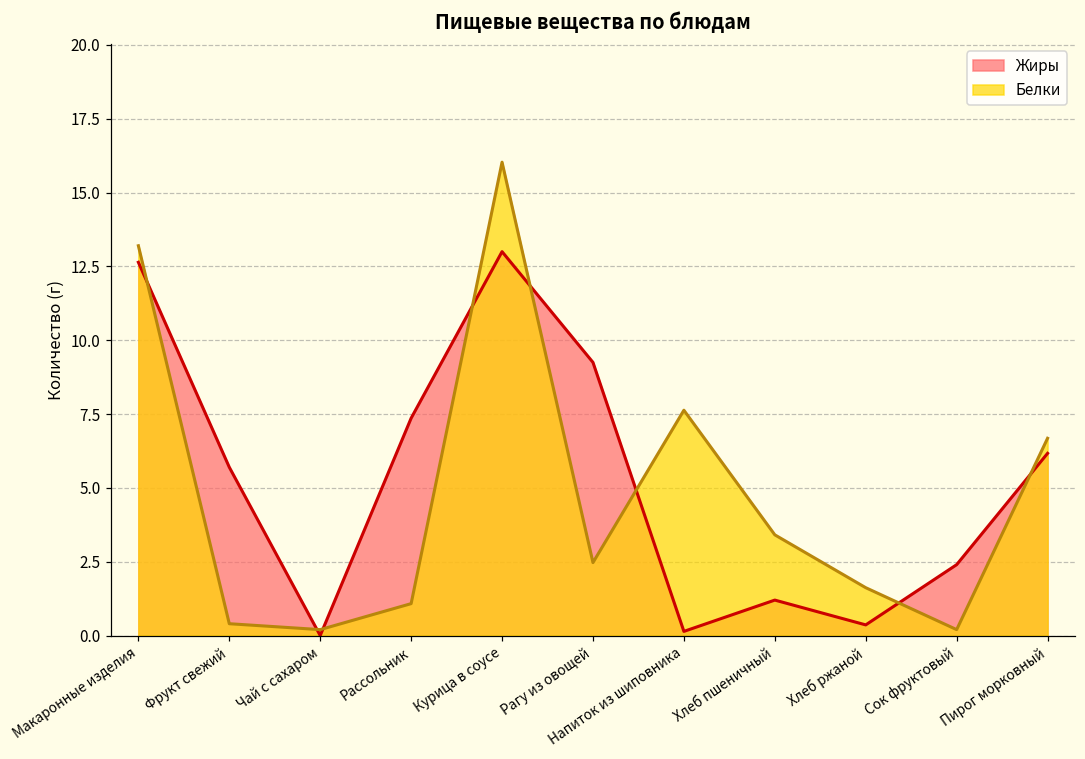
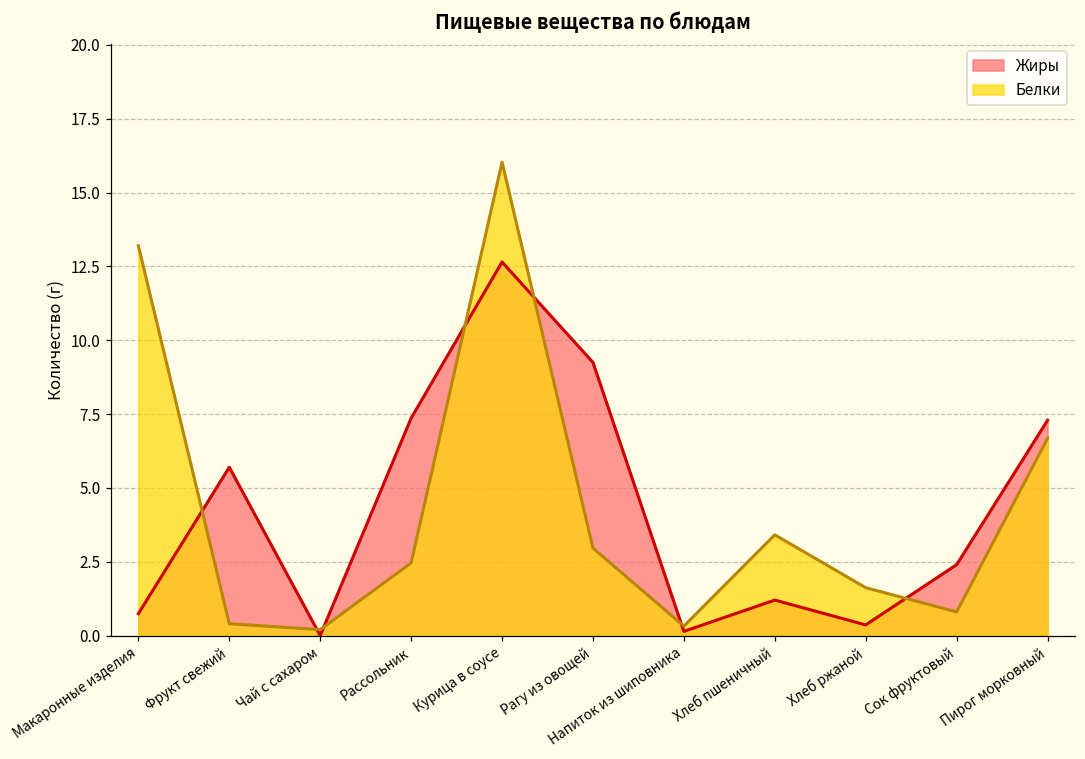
  {
    "Жиры": {
-     "Макаронные изделия": 12.6,
+     "Макаронные изделия": 0.7,
      "Фрукт свежий": 5.7,
      "Чай с сахаром": 0.0,
      "Рассольник": 7.4,
-     "Курица в соусе": 13.0,
+     "Курица в соусе": 12.7,
      "Рагу из овощей": 9.3,
      "Напиток из шиповника": 0.1,
      "Хлеб пшеничный": 1.2,
      "Хлеб ржаной": 0.4,
      "Сок фруктовый": 2.4,
-     "Пирог морковный": 6.2
+     "Пирог морковный": 7.3
    },
    "Белки": {
      "Макаронные изделия": 13.2,
      "Фрукт свежий": 0.4,
      "Чай с сахаром": 0.2,
-     "Рассольник": 1.1,
+     "Рассольник": 2.5,
      "Курица в соусе": 16.0,
-     "Рагу из овощей": 2.5,
-     "Напиток из шиповника": 7.6,
+     "Рагу из овощей": 3.0,
+     "Напиток из шиповника": 0.3,
      "Хлеб пшеничный": 3.4,
      "Хлеб ржаной": 1.6,
-     "Сок фруктовый": 0.2,
+     "Сок фруктовый": 0.8,
      "Пирог морковный": 6.7
    }
  }
